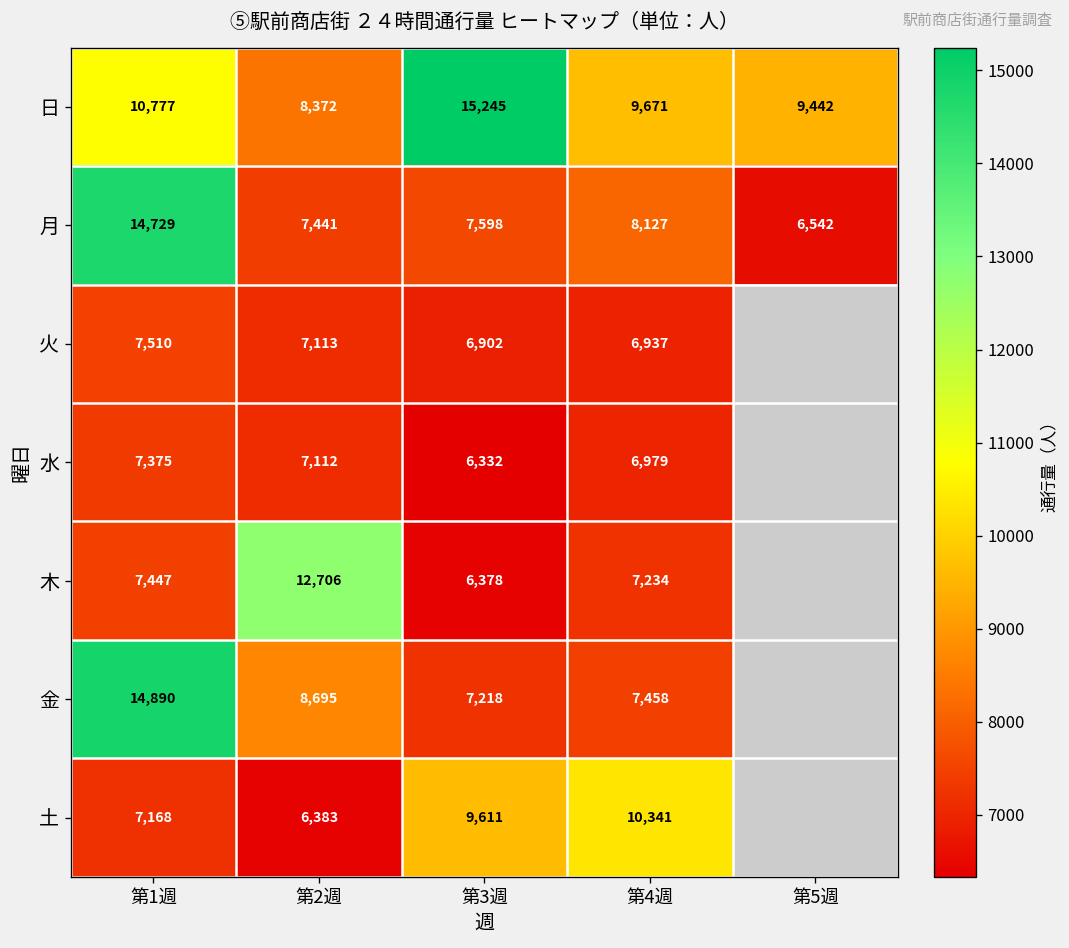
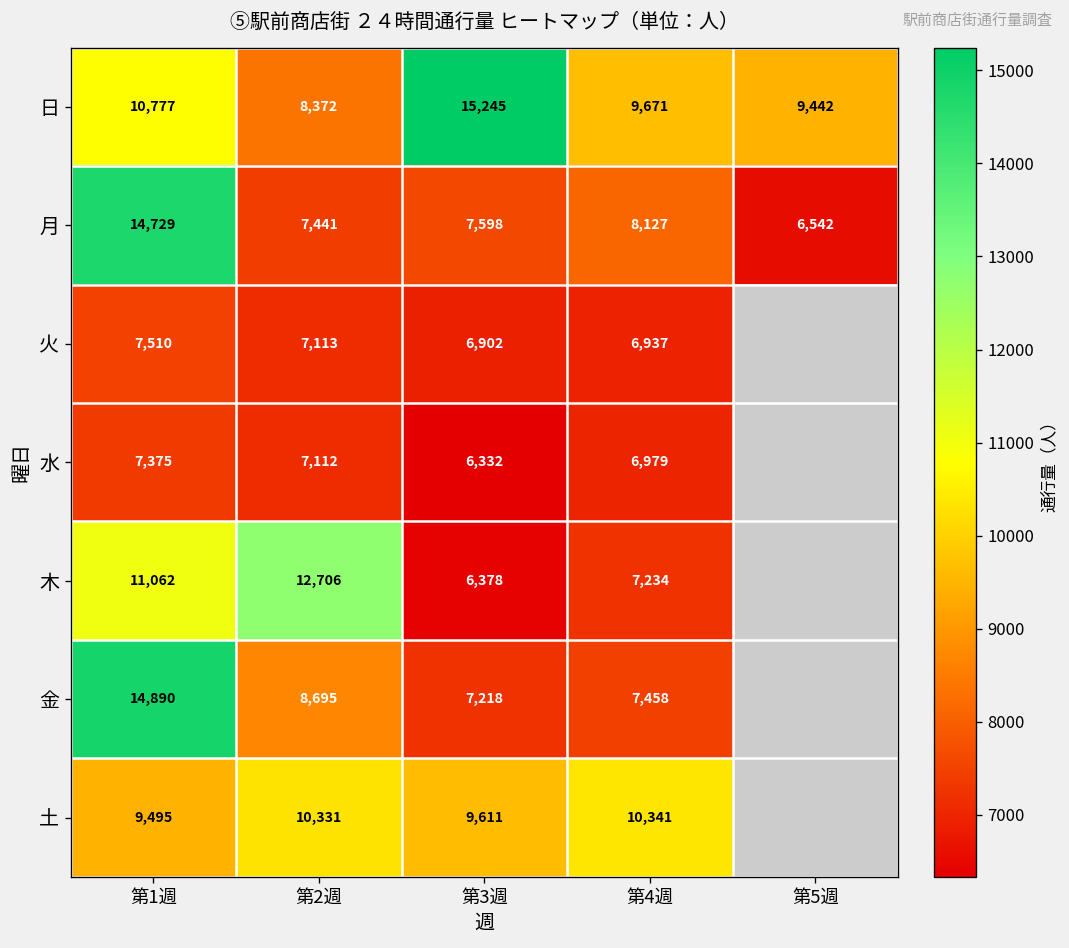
  {
    "日": {
      "第1週": "10,777",
      "第2週": "8,372",
      "第3週": "15,245",
      "第4週": "9,671",
      "第5週": "9,442"
    },
    "月": {
      "第1週": "14,729",
      "第2週": "7,441",
      "第3週": "7,598",
      "第4週": "8,127",
      "第5週": "6,542"
    },
    "火": {
      "第1週": "7,510",
      "第2週": "7,113",
      "第3週": "6,902",
      "第4週": "6,937"
    },
    "水": {
      "第1週": "7,375",
      "第2週": "7,112",
      "第3週": "6,332",
      "第4週": "6,979"
    },
    "木": {
-     "第1週": "7,447",
+     "第1週": "11,062",
      "第2週": "12,706",
      "第3週": "6,378",
      "第4週": "7,234"
    },
    "金": {
      "第1週": "14,890",
      "第2週": "8,695",
      "第3週": "7,218",
      "第4週": "7,458"
    },
    "土": {
-     "第1週": "7,168",
-     "第2週": "6,383",
+     "第1週": "9,495",
+     "第2週": "10,331",
      "第3週": "9,611",
      "第4週": "10,341"
    }
  }
